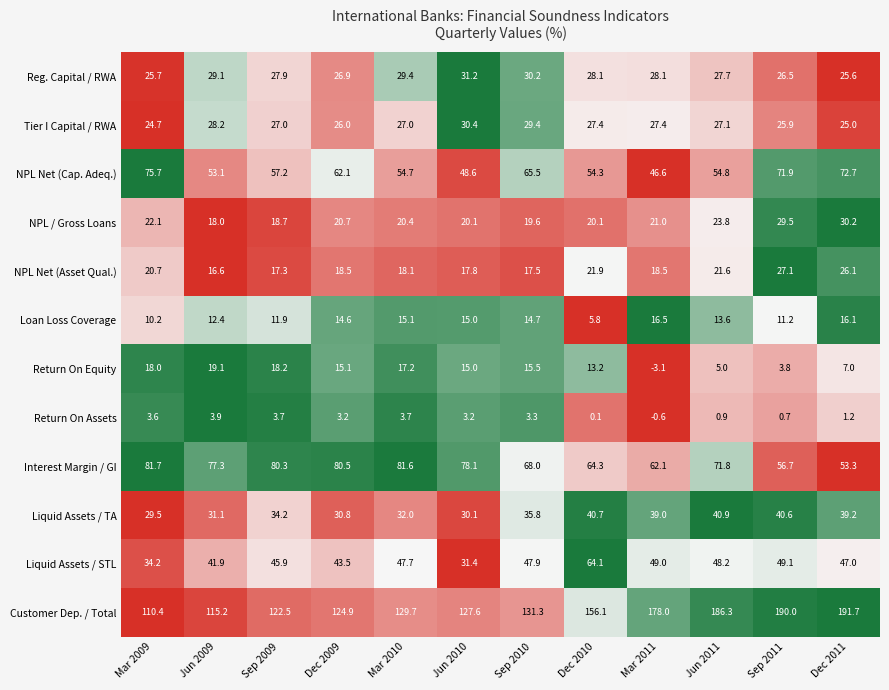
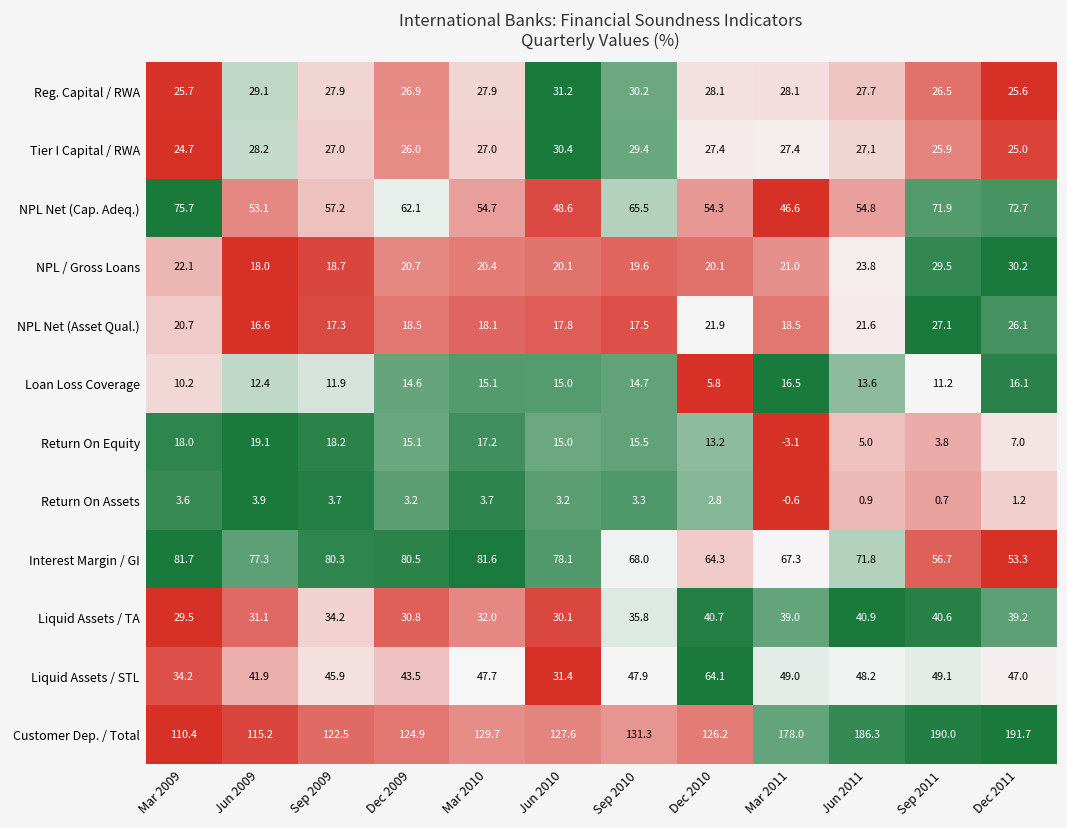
  {
    "Reg. Capital / RWA": {
      "Mar 2009": 25.7,
      "Jun 2009": 29.1,
      "Sep 2009": 27.9,
      "Dec 2009": 26.9,
-     "Mar 2010": 29.4,
+     "Mar 2010": 27.9,
      "Jun 2010": 31.2,
      "Sep 2010": 30.2,
      "Dec 2010": 28.1,
      "Mar 2011": 28.1,
      "Jun 2011": 27.7,
      "Sep 2011": 26.5,
      "Dec 2011": 25.6
    },
    "Tier I Capital / RWA": {
      "Mar 2009": 24.7,
      "Jun 2009": 28.2,
      "Sep 2009": 27.0,
      "Dec 2009": 26.0,
      "Mar 2010": 27.0,
      "Jun 2010": 30.4,
      "Sep 2010": 29.4,
      "Dec 2010": 27.4,
      "Mar 2011": 27.4,
      "Jun 2011": 27.1,
      "Sep 2011": 25.9,
      "Dec 2011": 25.0
    },
    "NPL Net (Cap. Adeq.)": {
      "Mar 2009": 75.7,
      "Jun 2009": 53.1,
      "Sep 2009": 57.2,
      "Dec 2009": 62.1,
      "Mar 2010": 54.7,
      "Jun 2010": 48.6,
      "Sep 2010": 65.5,
      "Dec 2010": 54.3,
      "Mar 2011": 46.6,
      "Jun 2011": 54.8,
      "Sep 2011": 71.9,
      "Dec 2011": 72.7
    },
    "NPL / Gross Loans": {
      "Mar 2009": 22.1,
      "Jun 2009": 18.0,
      "Sep 2009": 18.7,
      "Dec 2009": 20.7,
      "Mar 2010": 20.4,
      "Jun 2010": 20.1,
      "Sep 2010": 19.6,
      "Dec 2010": 20.1,
      "Mar 2011": 21.0,
      "Jun 2011": 23.8,
      "Sep 2011": 29.5,
      "Dec 2011": 30.2
    },
    "NPL Net (Asset Qual.)": {
      "Mar 2009": 20.7,
      "Jun 2009": 16.6,
      "Sep 2009": 17.3,
      "Dec 2009": 18.5,
      "Mar 2010": 18.1,
      "Jun 2010": 17.8,
      "Sep 2010": 17.5,
      "Dec 2010": 21.9,
      "Mar 2011": 18.5,
      "Jun 2011": 21.6,
      "Sep 2011": 27.1,
      "Dec 2011": 26.1
    },
    "Loan Loss Coverage": {
      "Mar 2009": 10.2,
      "Jun 2009": 12.4,
      "Sep 2009": 11.9,
      "Dec 2009": 14.6,
      "Mar 2010": 15.1,
      "Jun 2010": 15.0,
      "Sep 2010": 14.7,
      "Dec 2010": 5.8,
      "Mar 2011": 16.5,
      "Jun 2011": 13.6,
      "Sep 2011": 11.2,
      "Dec 2011": 16.1
    },
    "Return On Equity": {
      "Mar 2009": 18.0,
      "Jun 2009": 19.1,
      "Sep 2009": 18.2,
      "Dec 2009": 15.1,
      "Mar 2010": 17.2,
      "Jun 2010": 15.0,
      "Sep 2010": 15.5,
      "Dec 2010": 13.2,
      "Mar 2011": -3.1,
      "Jun 2011": 5.0,
      "Sep 2011": 3.8,
      "Dec 2011": 7.0
    },
    "Return On Assets": {
      "Mar 2009": 3.6,
      "Jun 2009": 3.9,
      "Sep 2009": 3.7,
      "Dec 2009": 3.2,
      "Mar 2010": 3.7,
      "Jun 2010": 3.2,
      "Sep 2010": 3.3,
-     "Dec 2010": 0.1,
+     "Dec 2010": 2.8,
      "Mar 2011": -0.6,
      "Jun 2011": 0.9,
      "Sep 2011": 0.7,
      "Dec 2011": 1.2
    },
    "Interest Margin / GI": {
      "Mar 2009": 81.7,
      "Jun 2009": 77.3,
      "Sep 2009": 80.3,
      "Dec 2009": 80.5,
      "Mar 2010": 81.6,
      "Jun 2010": 78.1,
      "Sep 2010": 68.0,
      "Dec 2010": 64.3,
-     "Mar 2011": 62.1,
+     "Mar 2011": 67.3,
      "Jun 2011": 71.8,
      "Sep 2011": 56.7,
      "Dec 2011": 53.3
    },
    "Liquid Assets / TA": {
      "Mar 2009": 29.5,
      "Jun 2009": 31.1,
      "Sep 2009": 34.2,
      "Dec 2009": 30.8,
      "Mar 2010": 32.0,
      "Jun 2010": 30.1,
      "Sep 2010": 35.8,
      "Dec 2010": 40.7,
      "Mar 2011": 39.0,
      "Jun 2011": 40.9,
      "Sep 2011": 40.6,
      "Dec 2011": 39.2
    },
    "Liquid Assets / STL": {
      "Mar 2009": 34.2,
      "Jun 2009": 41.9,
      "Sep 2009": 45.9,
      "Dec 2009": 43.5,
      "Mar 2010": 47.7,
      "Jun 2010": 31.4,
      "Sep 2010": 47.9,
      "Dec 2010": 64.1,
      "Mar 2011": 49.0,
      "Jun 2011": 48.2,
      "Sep 2011": 49.1,
      "Dec 2011": 47.0
    },
    "Customer Dep. / Total": {
      "Mar 2009": 110.4,
      "Jun 2009": 115.2,
      "Sep 2009": 122.5,
      "Dec 2009": 124.9,
      "Mar 2010": 129.7,
      "Jun 2010": 127.6,
      "Sep 2010": 131.3,
-     "Dec 2010": 156.1,
+     "Dec 2010": 126.2,
      "Mar 2011": 178.0,
      "Jun 2011": 186.3,
      "Sep 2011": 190.0,
      "Dec 2011": 191.7
    }
  }
